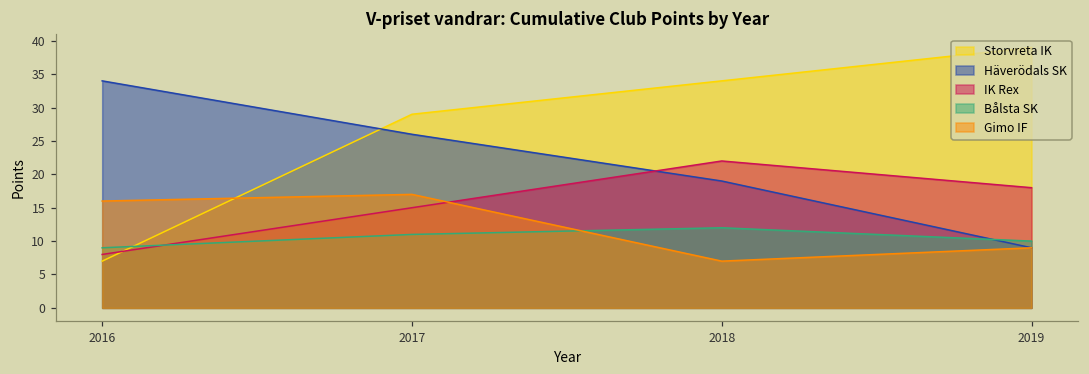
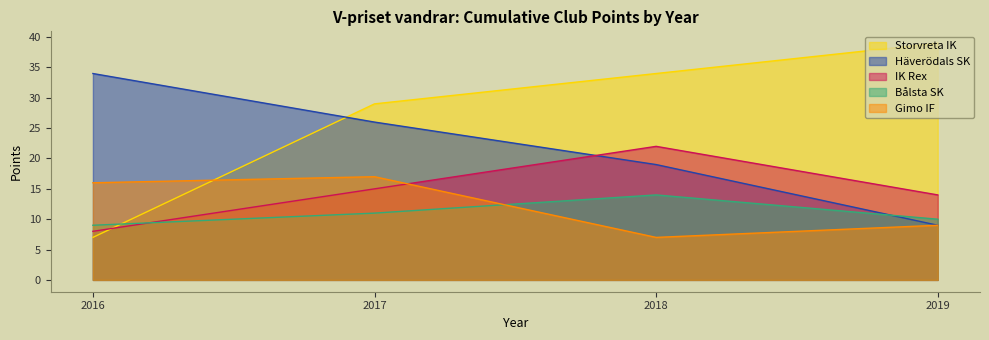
  {
    "Storvreta IK": {
      "2016": 7,
      "2017": 29,
      "2018": 34
    },
    "Häverödals SK": {
      "2016": 34,
      "2017": 26,
      "2018": 19
    },
    "IK Rex": {
      "2016": 8,
      "2017": 15,
      "2018": 22,
-     "2019": 18
+     "2019": 14
    },
    "Bålsta SK": {
      "2016": 9,
      "2017": 11,
-     "2018": 12,
+     "2018": 14,
      "2019": 10
    },
    "Gimo IF": {
      "2016": 16,
      "2017": 17,
      "2018": 7
    }
  }
